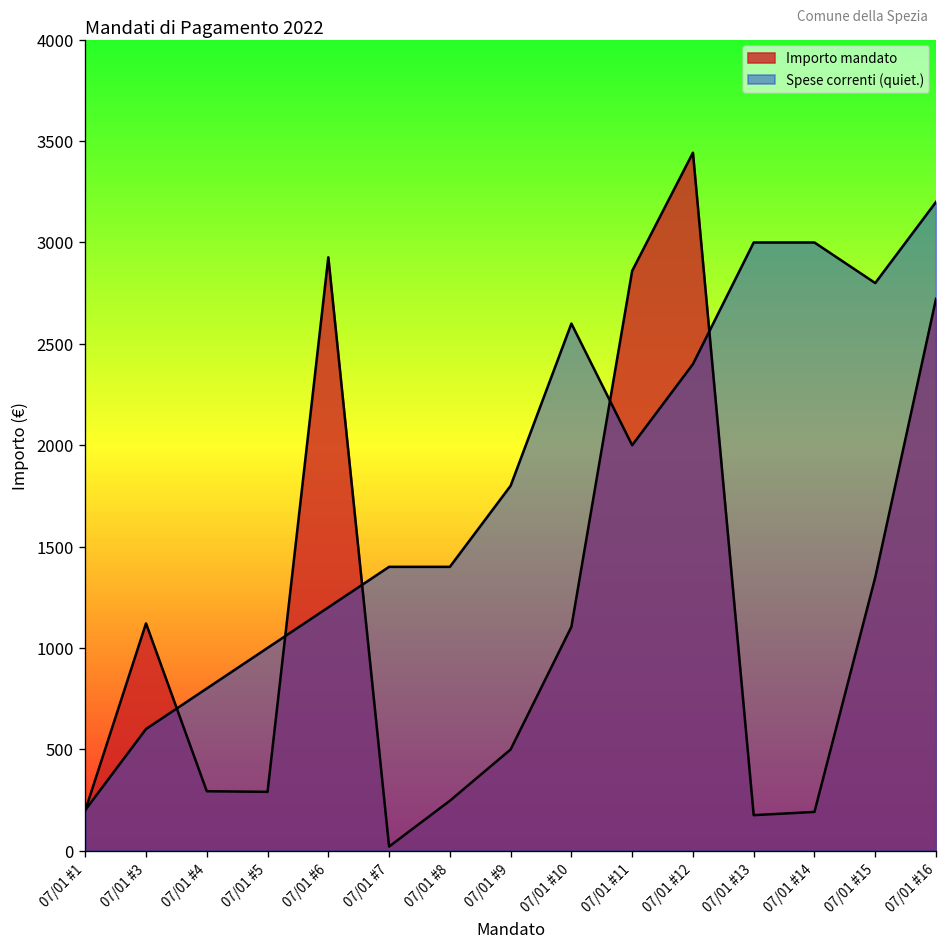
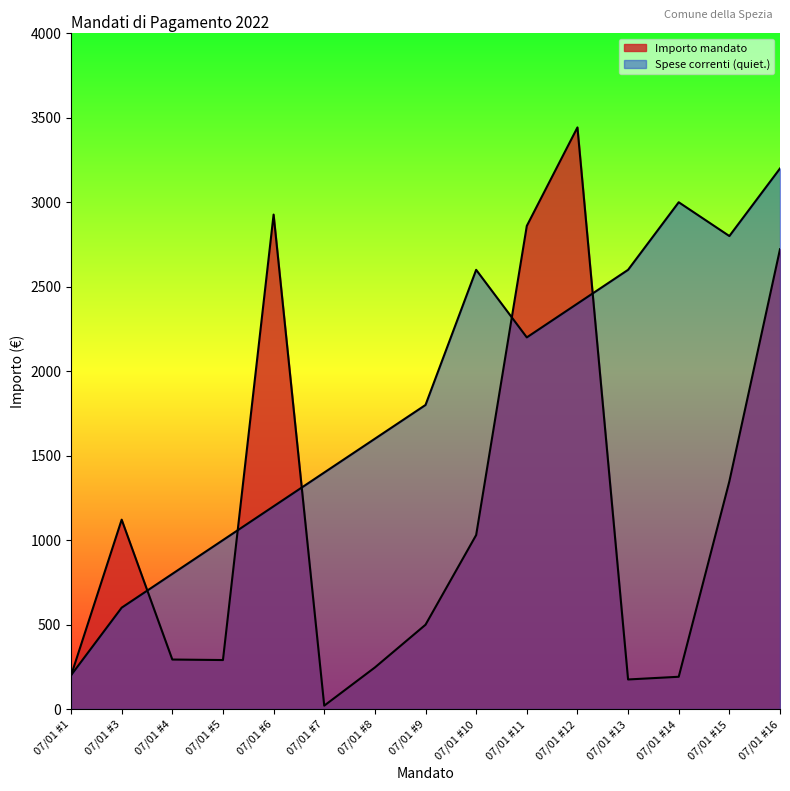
  {
    "Importo mandato": {
      "07/01 #3": 1120,
      "07/01 #4": 290,
      "07/01 #5": 290,
      "07/01 #6": 2930,
      "07/01 #7": 20,
      "07/01 #8": 250,
      "07/01 #9": 500,
-     "07/01 #10": 1100,
+     "07/01 #10": 1030,
      "07/01 #11": 2860,
      "07/01 #12": 3440,
      "07/01 #13": 180,
      "07/01 #14": 190,
      "07/01 #15": 1350,
      "07/01 #16": 2720
    },
    "Spese correnti (quiet.)": {
      "07/01 #3": 600,
      "07/01 #4": 800,
      "07/01 #5": 1000,
      "07/01 #6": 1200,
      "07/01 #7": 1400,
-     "07/01 #8": 1400,
+     "07/01 #8": 1600,
      "07/01 #9": 1800,
      "07/01 #10": 2600,
-     "07/01 #11": 2000,
+     "07/01 #11": 2200,
      "07/01 #12": 2400,
-     "07/01 #13": 3000,
+     "07/01 #13": 2600,
      "07/01 #14": 3000,
      "07/01 #15": 2800,
      "07/01 #16": 3200
    }
  }
